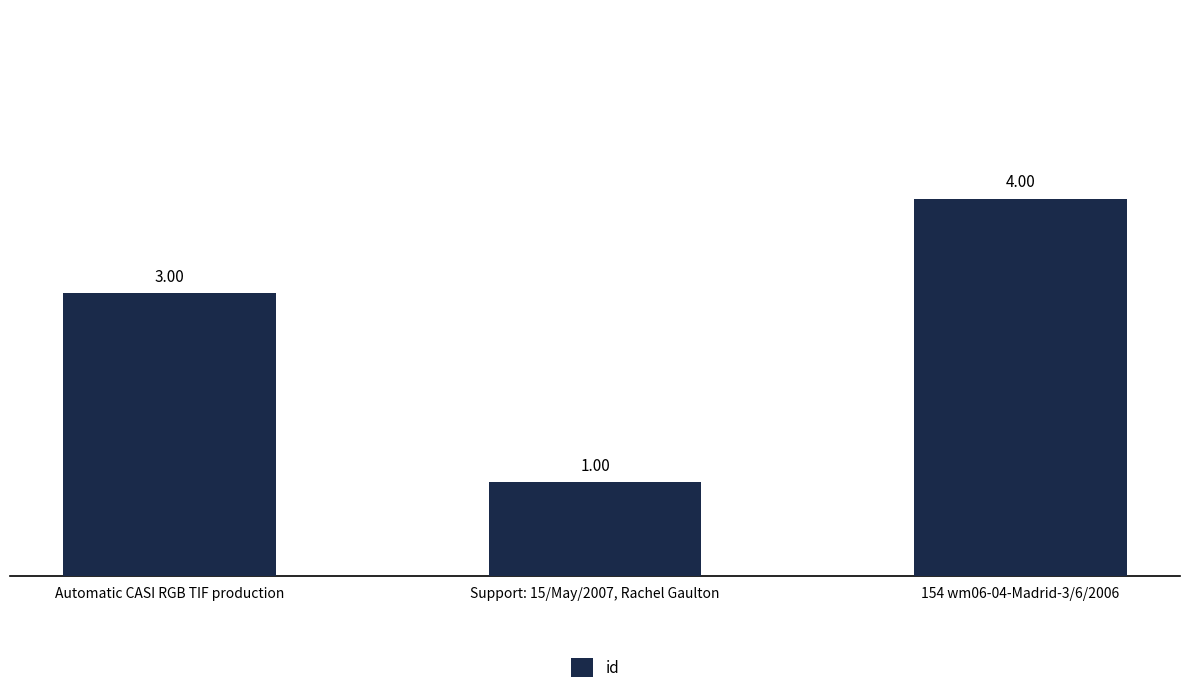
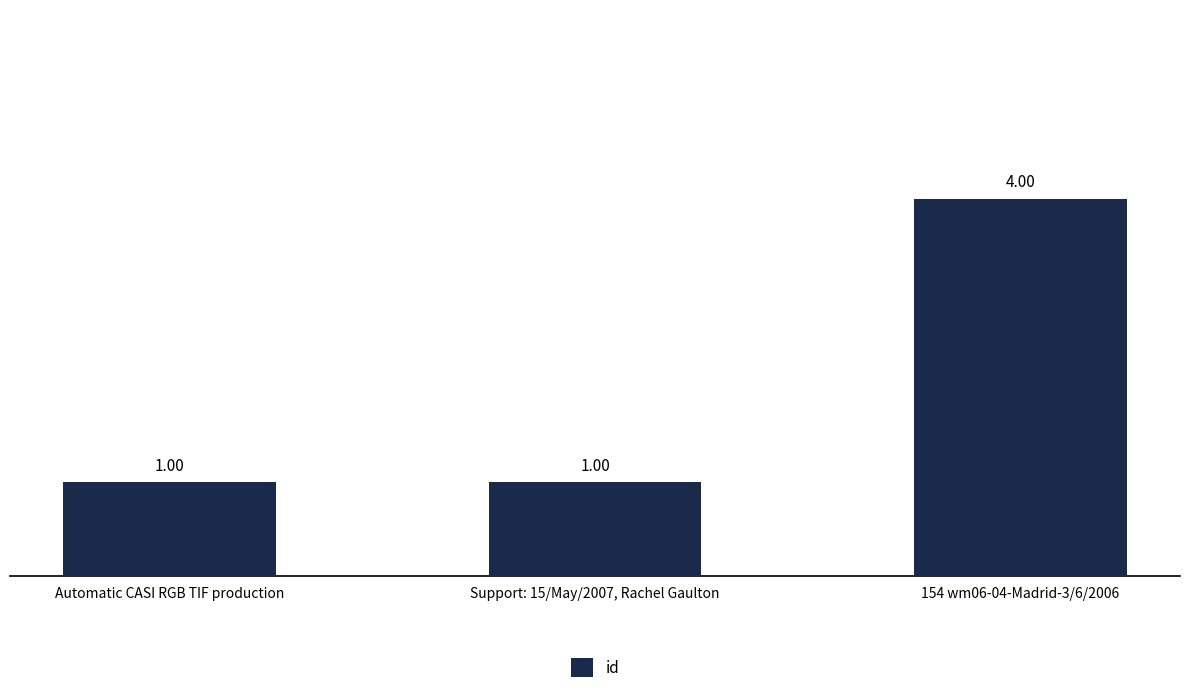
  {
-   "Automatic CASI RGB TIF production": 3.00,
+   "Automatic CASI RGB TIF production": 1.00,
    "Support: 15/May/2007, Rachel Gaulton": 1.00,
    "154 wm06-04-Madrid-3/6/2006": 4.00
  }
